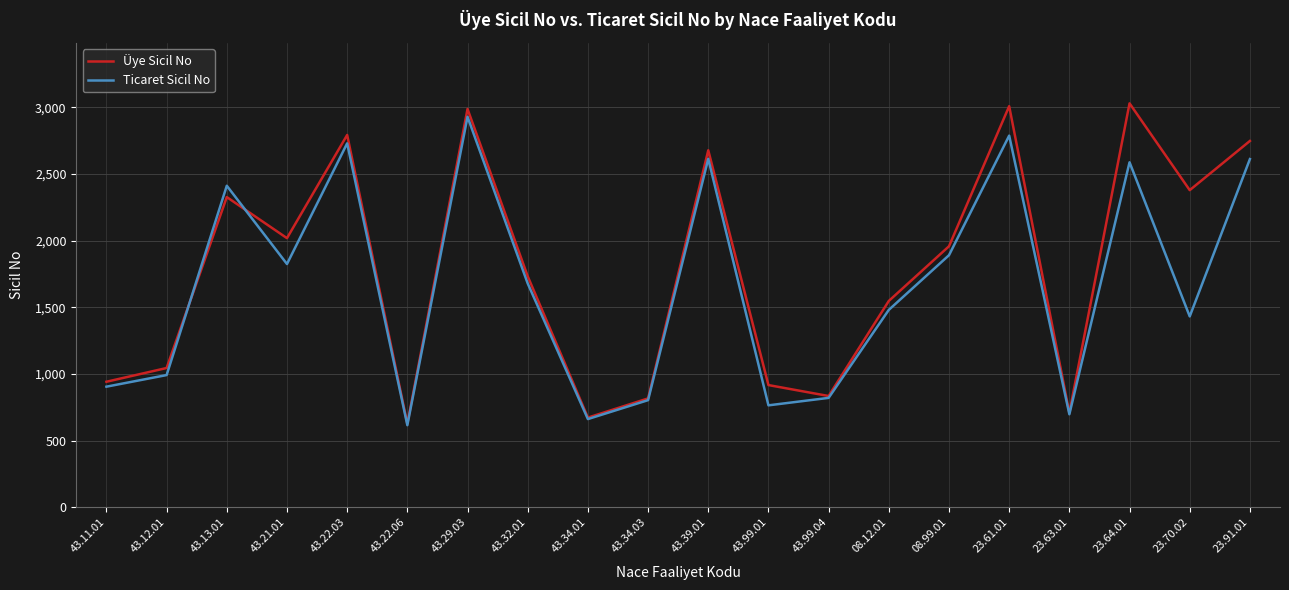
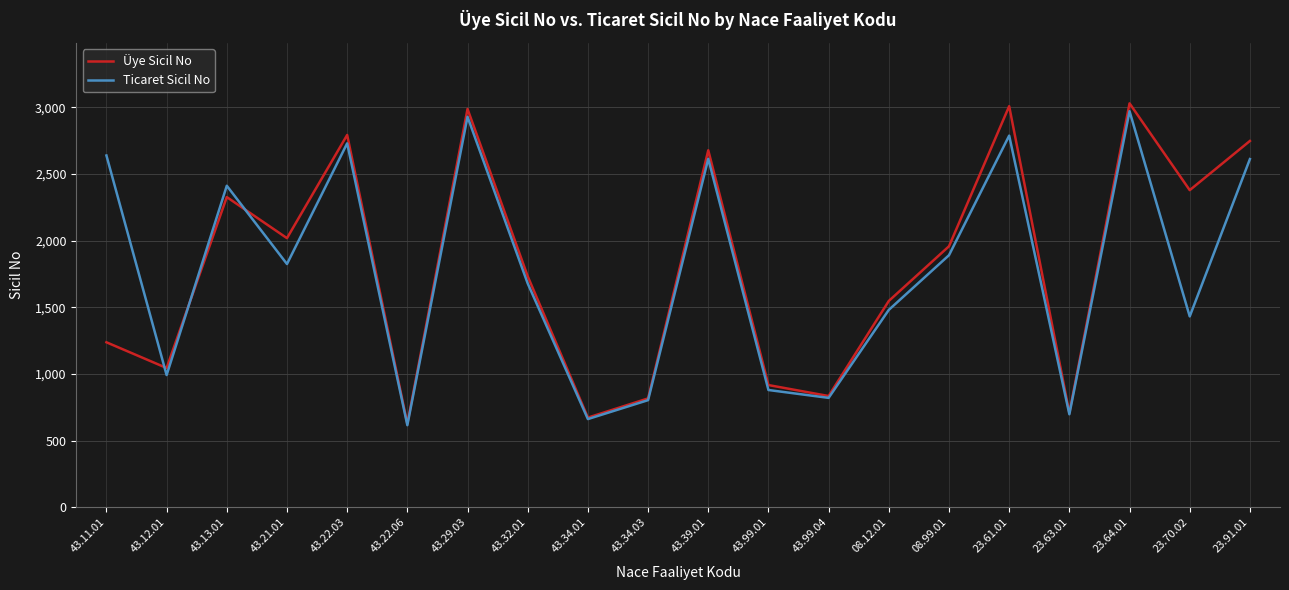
  {
    "Üye Sicil No": {
-     "43.11.01": "940",
+     "43.11.01": "1,240",
      "43.12.01": "1,050",
      "43.13.01": "2,330",
      "43.21.01": "2,020",
      "43.22.03": "2,790",
      "43.29.03": "2,990",
      "43.32.01": "1,730",
      "43.39.01": "2,680",
      "43.99.01": "920",
      "08.12.01": "1,550",
      "08.99.01": "1,960",
      "23.61.01": "3,010",
      "23.64.01": "3,030",
      "23.70.02": "2,380",
      "23.91.01": "2,750"
    },
    "Ticaret Sicil No": {
-     "43.11.01": "910",
+     "43.11.01": "2,640",
      "43.12.01": "990",
      "43.13.01": "2,410",
      "43.21.01": "1,830",
      "43.22.03": "2,730",
      "43.29.03": "2,930",
      "43.32.01": "1,680",
      "43.39.01": "2,610",
-     "43.99.01": "770",
+     "43.99.01": "880",
      "08.12.01": "1,480",
      "08.99.01": "1,890",
      "23.61.01": "2,790",
-     "23.64.01": "2,590",
+     "23.64.01": "2,970",
      "23.70.02": "1,430",
      "23.91.01": "2,610"
    }
  }
